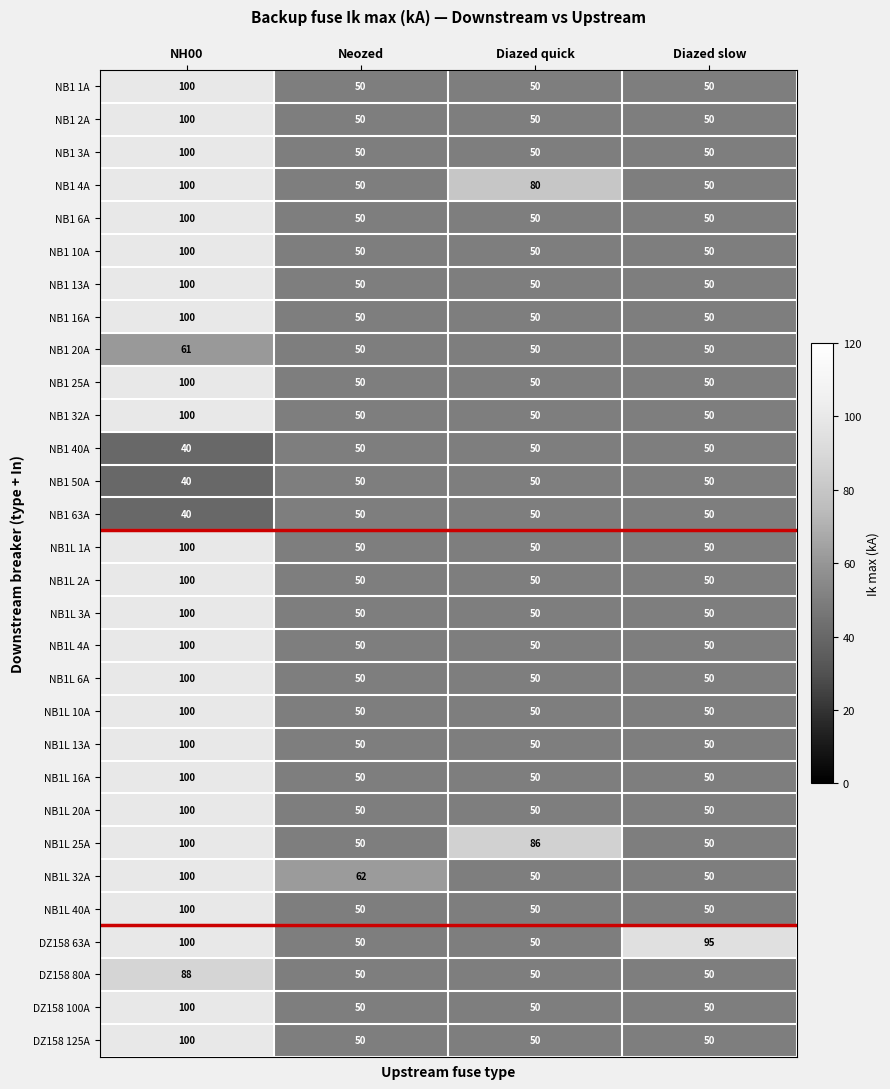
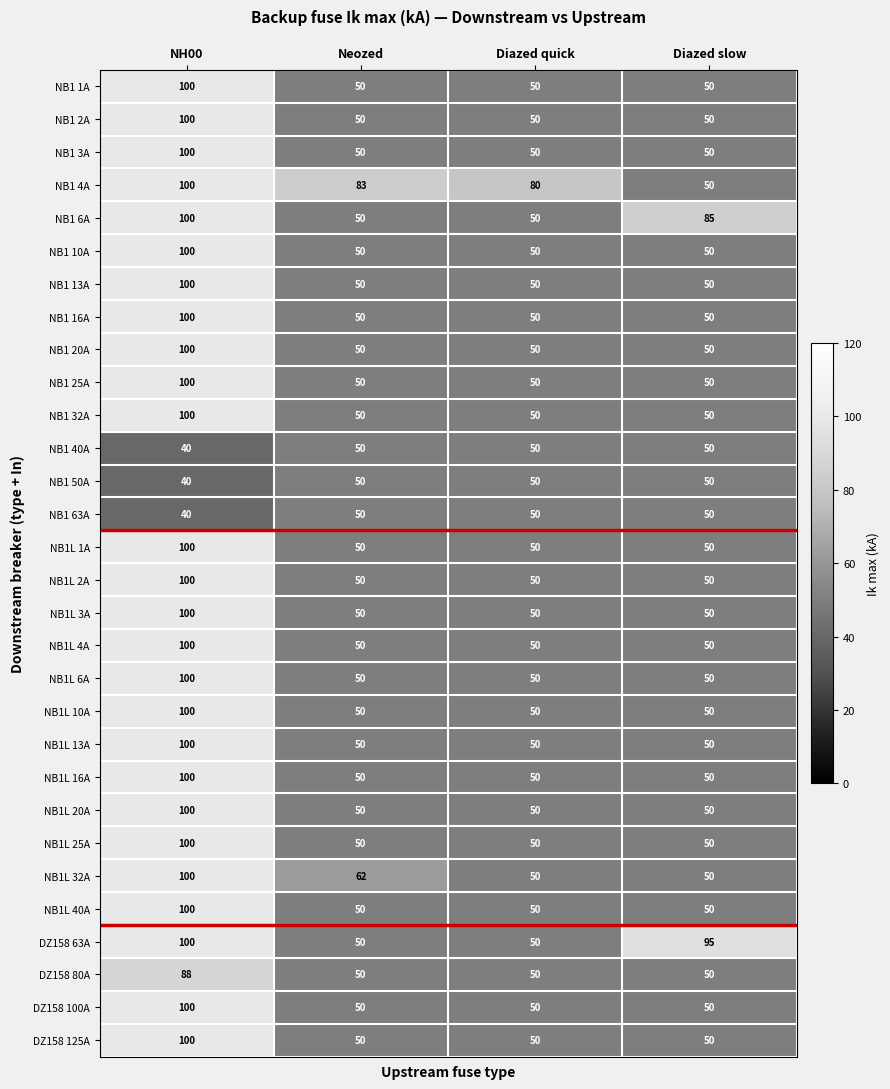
  {
    "NB1 1A": {
      "NH00": 100,
      "Neozed": 50,
      "Diazed quick": 50,
      "Diazed slow": 50
    },
    "NB1 2A": {
      "NH00": 100,
      "Neozed": 50,
      "Diazed quick": 50,
      "Diazed slow": 50
    },
    "NB1 3A": {
      "NH00": 100,
      "Neozed": 50,
      "Diazed quick": 50,
      "Diazed slow": 50
    },
    "NB1 4A": {
      "NH00": 100,
-     "Neozed": 50,
+     "Neozed": 83,
      "Diazed quick": 80,
      "Diazed slow": 50
    },
    "NB1 6A": {
      "NH00": 100,
      "Neozed": 50,
      "Diazed quick": 50,
-     "Diazed slow": 50
+     "Diazed slow": 85
    },
    "NB1 10A": {
      "NH00": 100,
      "Neozed": 50,
      "Diazed quick": 50,
      "Diazed slow": 50
    },
    "NB1 13A": {
      "NH00": 100,
      "Neozed": 50,
      "Diazed quick": 50,
      "Diazed slow": 50
    },
    "NB1 16A": {
      "NH00": 100,
      "Neozed": 50,
      "Diazed quick": 50,
      "Diazed slow": 50
    },
    "NB1 20A": {
-     "NH00": 61,
+     "NH00": 100,
      "Neozed": 50,
      "Diazed quick": 50,
      "Diazed slow": 50
    },
    "NB1 25A": {
      "NH00": 100,
      "Neozed": 50,
      "Diazed quick": 50,
      "Diazed slow": 50
    },
    "NB1 32A": {
      "NH00": 100,
      "Neozed": 50,
      "Diazed quick": 50,
      "Diazed slow": 50
    },
    "NB1 40A": {
      "NH00": 40,
      "Neozed": 50,
      "Diazed quick": 50,
      "Diazed slow": 50
    },
    "NB1 50A": {
      "NH00": 40,
      "Neozed": 50,
      "Diazed quick": 50,
      "Diazed slow": 50
    },
    "NB1 63A": {
      "NH00": 40,
      "Neozed": 50,
      "Diazed quick": 50,
      "Diazed slow": 50
    },
    "NB1L 1A": {
      "NH00": 100,
      "Neozed": 50,
      "Diazed quick": 50,
      "Diazed slow": 50
    },
    "NB1L 2A": {
      "NH00": 100,
      "Neozed": 50,
      "Diazed quick": 50,
      "Diazed slow": 50
    },
    "NB1L 3A": {
      "NH00": 100,
      "Neozed": 50,
      "Diazed quick": 50,
      "Diazed slow": 50
    },
    "NB1L 4A": {
      "NH00": 100,
      "Neozed": 50,
      "Diazed quick": 50,
      "Diazed slow": 50
    },
    "NB1L 6A": {
      "NH00": 100,
      "Neozed": 50,
      "Diazed quick": 50,
      "Diazed slow": 50
    },
    "NB1L 10A": {
      "NH00": 100,
      "Neozed": 50,
      "Diazed quick": 50,
      "Diazed slow": 50
    },
    "NB1L 13A": {
      "NH00": 100,
      "Neozed": 50,
      "Diazed quick": 50,
      "Diazed slow": 50
    },
    "NB1L 16A": {
      "NH00": 100,
      "Neozed": 50,
      "Diazed quick": 50,
      "Diazed slow": 50
    },
    "NB1L 20A": {
      "NH00": 100,
      "Neozed": 50,
      "Diazed quick": 50,
      "Diazed slow": 50
    },
    "NB1L 25A": {
      "NH00": 100,
      "Neozed": 50,
-     "Diazed quick": 86,
+     "Diazed quick": 50,
      "Diazed slow": 50
    },
    "NB1L 32A": {
      "NH00": 100,
      "Neozed": 62,
      "Diazed quick": 50,
      "Diazed slow": 50
    },
    "NB1L 40A": {
      "NH00": 100,
      "Neozed": 50,
      "Diazed quick": 50,
      "Diazed slow": 50
    },
    "DZ158 63A": {
      "NH00": 100,
      "Neozed": 50,
      "Diazed quick": 50,
      "Diazed slow": 95
    },
    "DZ158 80A": {
      "NH00": 88,
      "Neozed": 50,
      "Diazed quick": 50,
      "Diazed slow": 50
    },
    "DZ158 100A": {
      "NH00": 100,
      "Neozed": 50,
      "Diazed quick": 50,
      "Diazed slow": 50
    },
    "DZ158 125A": {
      "NH00": 100,
      "Neozed": 50,
      "Diazed quick": 50,
      "Diazed slow": 50
    }
  }
